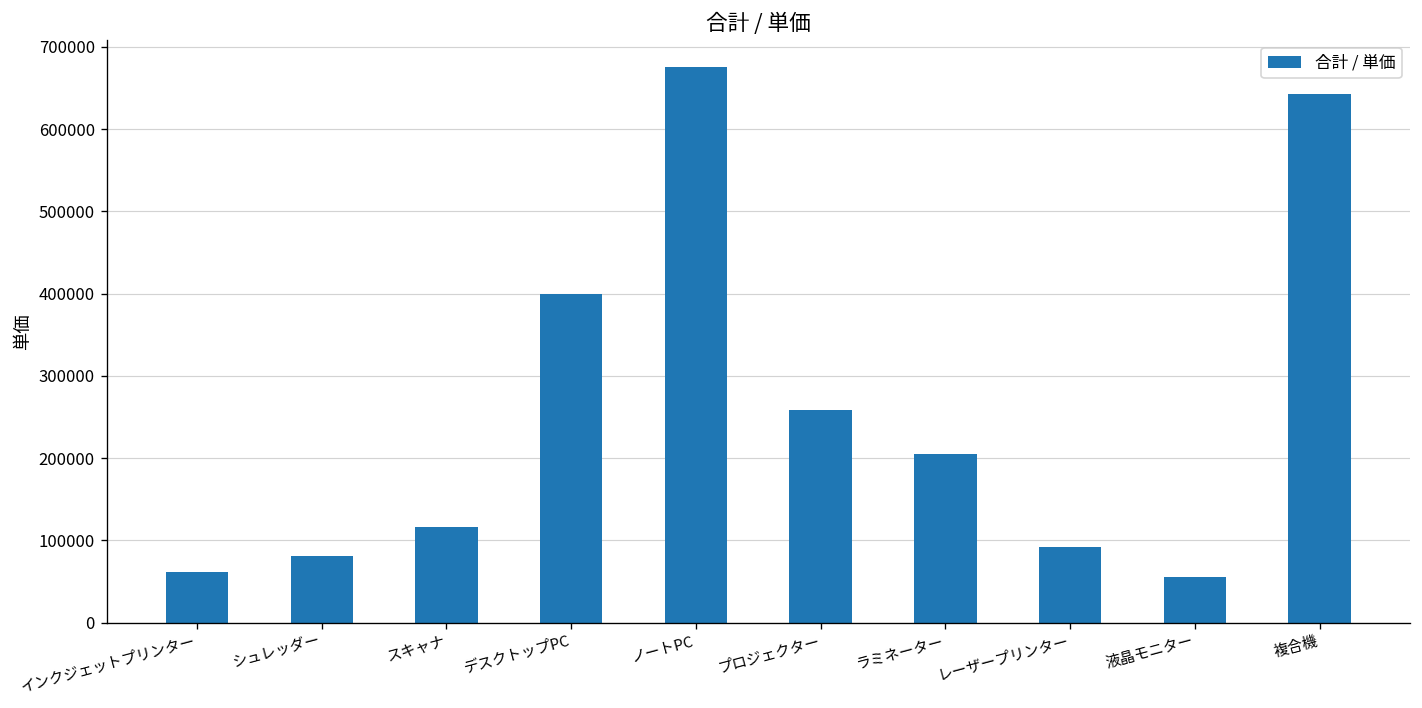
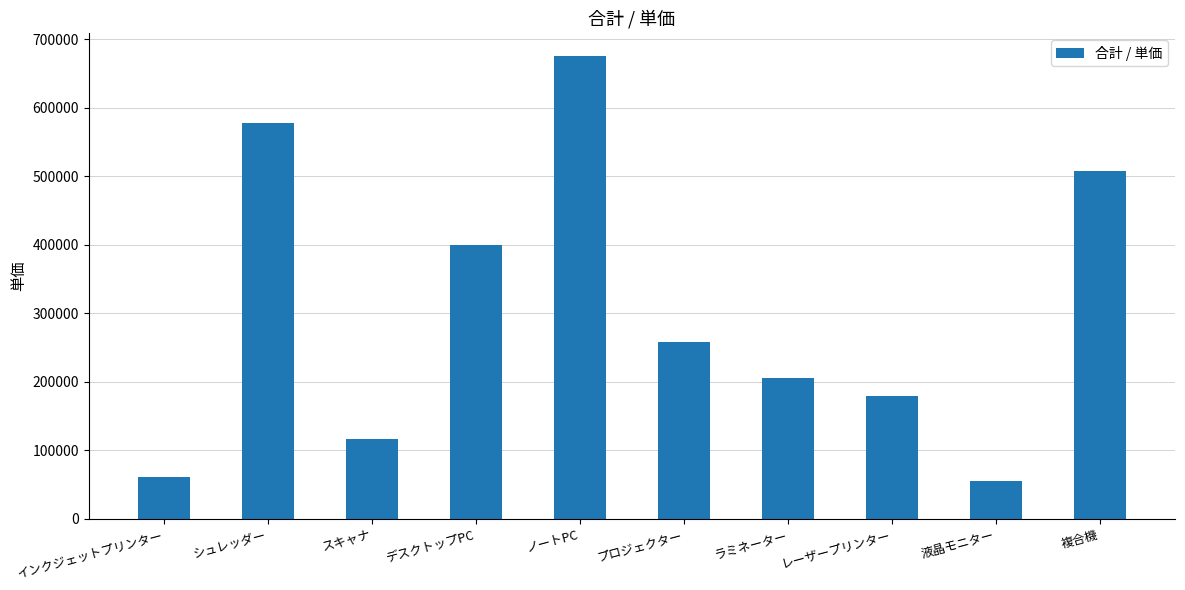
  {
    "インクジェットプリンター": 60000,
-   "シュレッダー": 80000,
+   "シュレッダー": 580000,
    "スキャナ": 120000,
    "デスクトップPC": 400000,
    "ノートPC": 680000,
    "プロジェクター": 260000,
    "ラミネーター": 210000,
-   "レーザープリンター": 90000,
+   "レーザープリンター": 180000,
    "液晶モニター": 60000,
-   "複合機": 640000
+   "複合機": 510000
  }
